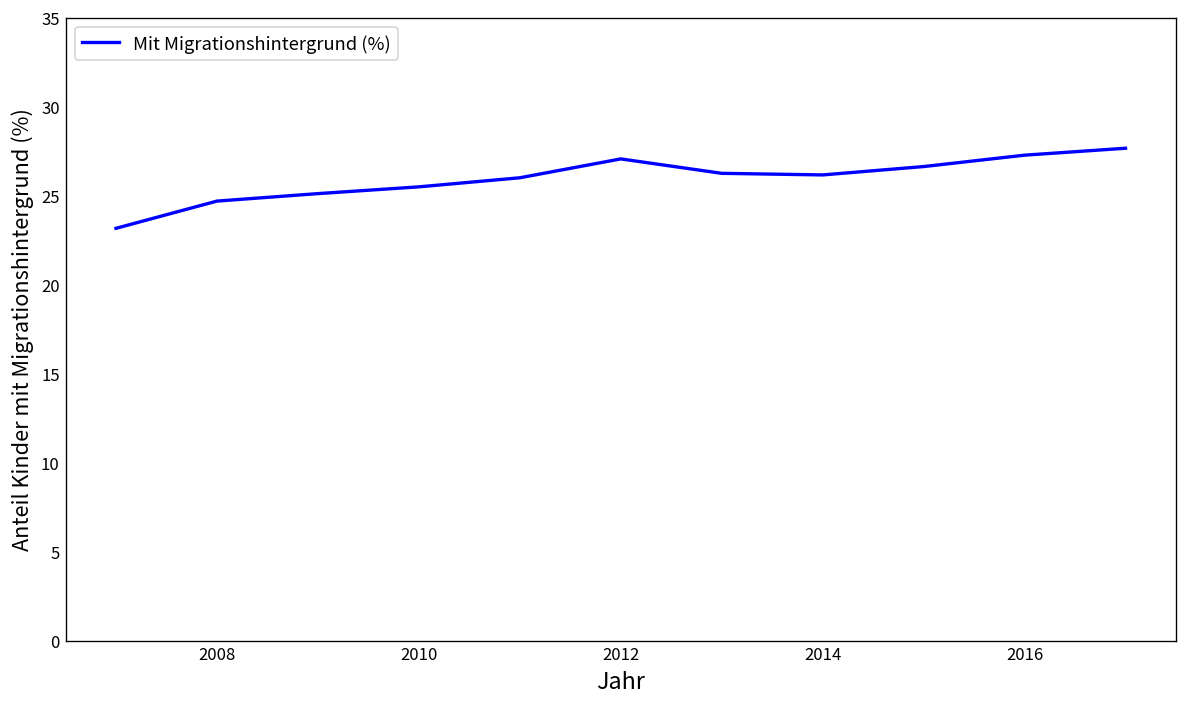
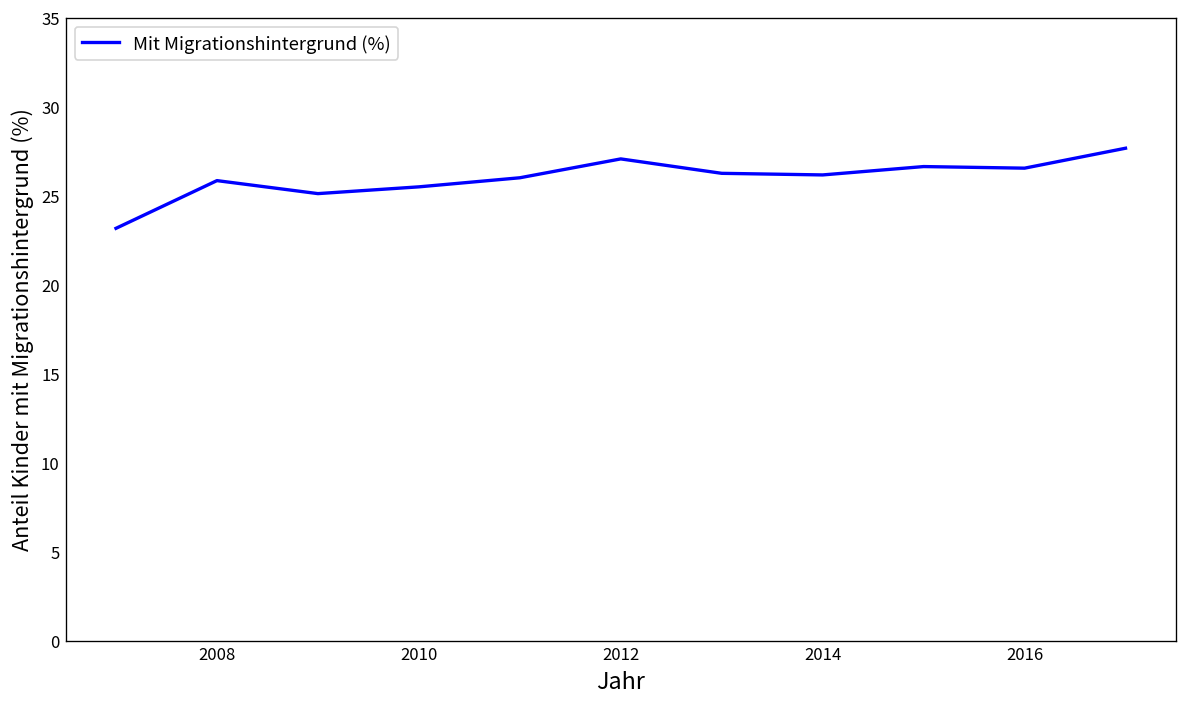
  {
-   "2008": 24.7,
+   "2008": 25.8,
    "2010": 25.5,
    "2012": 27.1,
    "2014": 26.2,
-   "2016": 27.3
+   "2016": 26.5
  }
